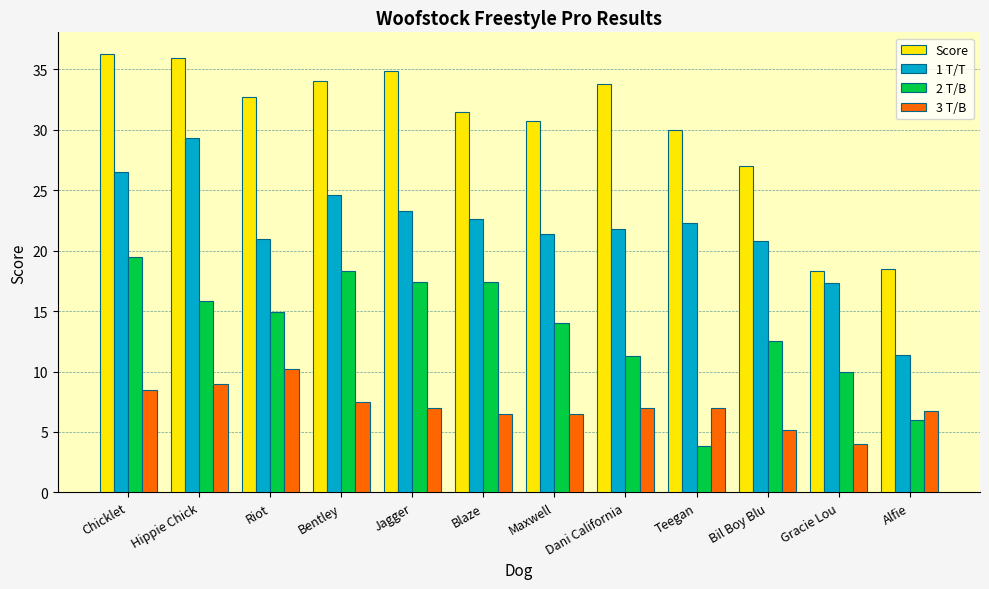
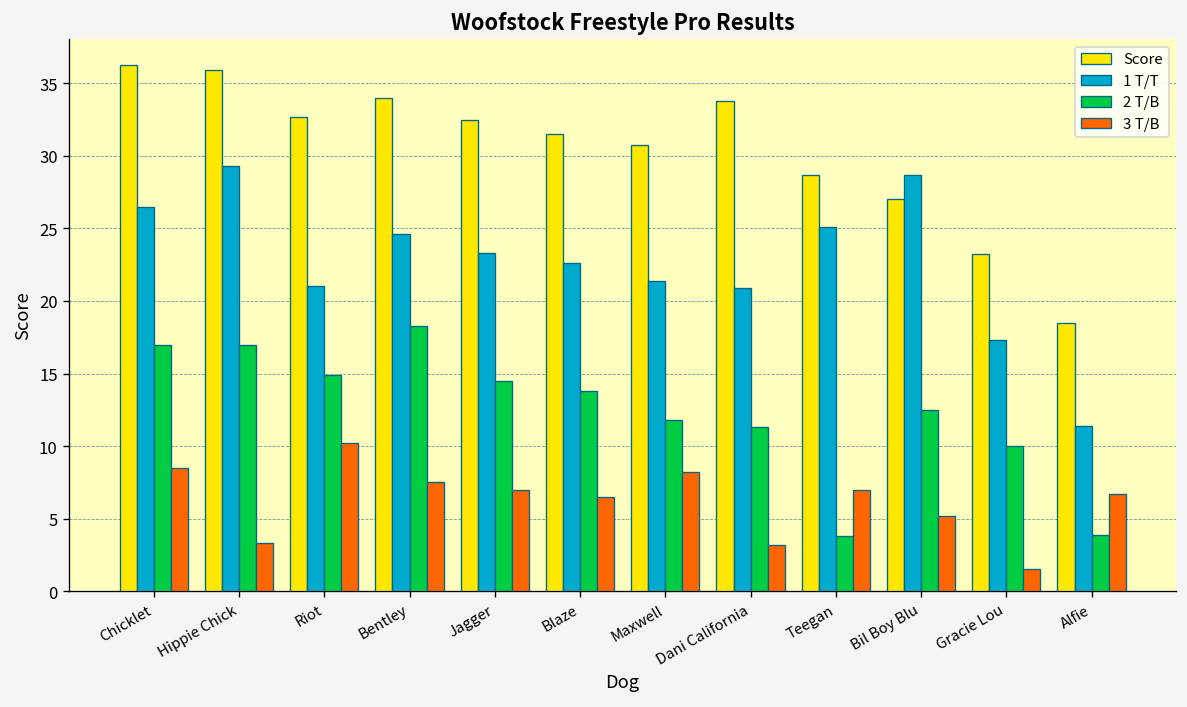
  {
    "Score": {
      "Chicklet": 36.3,
      "Hippie Chick": 36.0,
      "Riot": 32.7,
      "Bentley": 34.0,
-     "Jagger": 34.9,
+     "Jagger": 32.5,
      "Blaze": 31.5,
      "Maxwell": 30.8,
      "Dani California": 33.8,
-     "Teegan": 30.0,
+     "Teegan": 28.7,
      "Bil Boy Blu": 27.0,
-     "Gracie Lou": 18.3,
+     "Gracie Lou": 23.3,
      "Alfie": 18.5
    },
    "1 T/T": {
      "Chicklet": 26.5,
      "Hippie Chick": 29.3,
      "Riot": 21.0,
      "Bentley": 24.6,
      "Jagger": 23.3,
      "Blaze": 22.6,
      "Maxwell": 21.4,
-     "Dani California": 21.8,
-     "Teegan": 22.3,
-     "Bil Boy Blu": 20.8,
+     "Dani California": 20.9,
+     "Teegan": 25.1,
+     "Bil Boy Blu": 28.7,
      "Gracie Lou": 17.3,
      "Alfie": 11.4
    },
    "2 T/B": {
-     "Chicklet": 19.5,
-     "Hippie Chick": 15.8,
+     "Chicklet": 17.0,
+     "Hippie Chick": 17.0,
      "Riot": 14.9,
      "Bentley": 18.3,
-     "Jagger": 17.4,
-     "Blaze": 17.4,
-     "Maxwell": 14.0,
+     "Jagger": 14.5,
+     "Blaze": 13.8,
+     "Maxwell": 11.8,
      "Dani California": 11.3,
      "Teegan": 3.8,
      "Bil Boy Blu": 12.5,
      "Gracie Lou": 10.0,
-     "Alfie": 6.0
+     "Alfie": 3.9
    },
    "3 T/B": {
      "Chicklet": 8.5,
-     "Hippie Chick": 9.0,
+     "Hippie Chick": 3.3,
      "Riot": 10.2,
      "Bentley": 7.5,
      "Jagger": 7.0,
      "Blaze": 6.5,
-     "Maxwell": 6.5,
-     "Dani California": 7.0,
+     "Maxwell": 8.2,
+     "Dani California": 3.2,
      "Teegan": 7.0,
      "Bil Boy Blu": 5.2,
-     "Gracie Lou": 4.0,
+     "Gracie Lou": 1.5,
      "Alfie": 6.7
    }
  }
